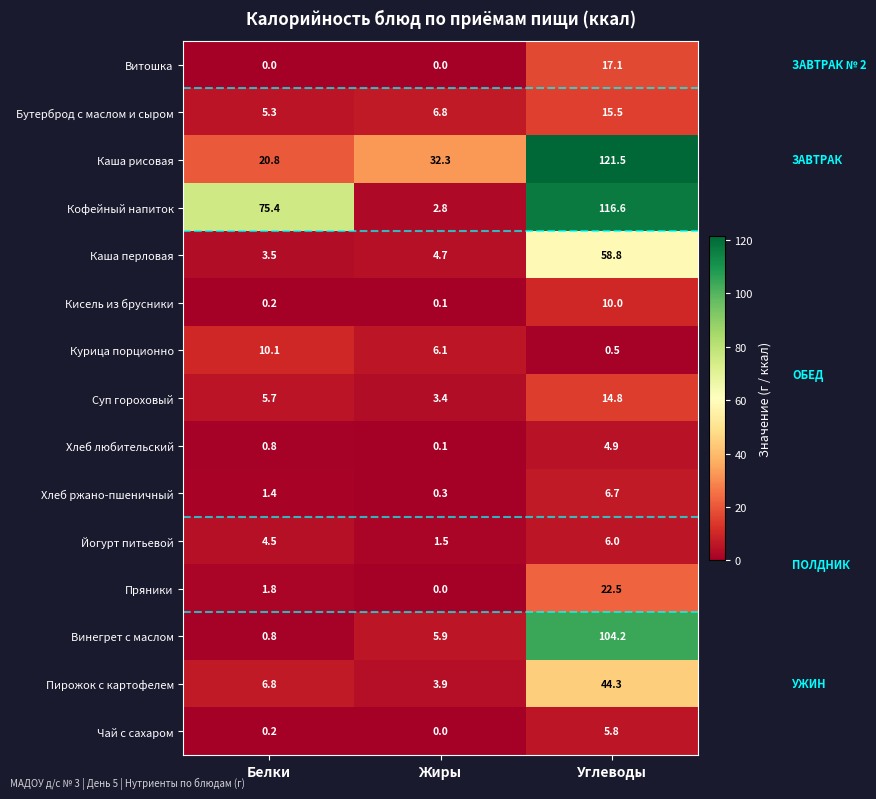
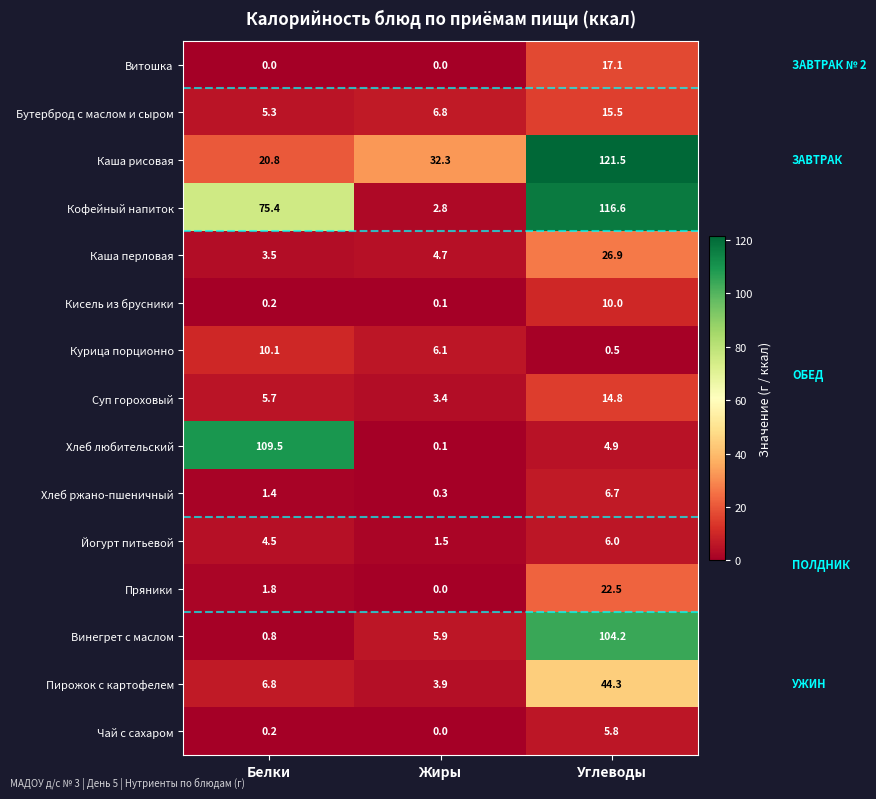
  {
    "Витошка": {
      "Белки": 0.0,
      "Жиры": 0.0,
      "Углеводы": 17.1
    },
    "Бутерброд с маслом и сыром": {
      "Белки": 5.3,
      "Жиры": 6.8,
      "Углеводы": 15.5
    },
    "Каша рисовая": {
      "Белки": 20.8,
      "Жиры": 32.3,
      "Углеводы": 121.5
    },
    "Кофейный напиток": {
      "Белки": 75.4,
      "Жиры": 2.8,
      "Углеводы": 116.6
    },
    "Каша перловая": {
      "Белки": 3.5,
      "Жиры": 4.7,
-     "Углеводы": 58.8
+     "Углеводы": 26.9
    },
    "Кисель из брусники": {
      "Белки": 0.2,
      "Жиры": 0.1,
      "Углеводы": 10.0
    },
    "Курица порционно": {
      "Белки": 10.1,
      "Жиры": 6.1,
      "Углеводы": 0.5
    },
    "Суп гороховый": {
      "Белки": 5.7,
      "Жиры": 3.4,
      "Углеводы": 14.8
    },
    "Хлеб любительский": {
-     "Белки": 0.8,
+     "Белки": 109.5,
      "Жиры": 0.1,
      "Углеводы": 4.9
    },
    "Хлеб ржано-пшеничный": {
      "Белки": 1.4,
      "Жиры": 0.3,
      "Углеводы": 6.7
    },
    "Йогурт питьевой": {
      "Белки": 4.5,
      "Жиры": 1.5,
      "Углеводы": 6.0
    },
    "Пряники": {
      "Белки": 1.8,
      "Жиры": 0.0,
      "Углеводы": 22.5
    },
    "Винегрет с маслом": {
      "Белки": 0.8,
      "Жиры": 5.9,
      "Углеводы": 104.2
    },
    "Пирожок с картофелем": {
      "Белки": 6.8,
      "Жиры": 3.9,
      "Углеводы": 44.3
    },
    "Чай с сахаром": {
      "Белки": 0.2,
      "Жиры": 0.0,
      "Углеводы": 5.8
    }
  }
